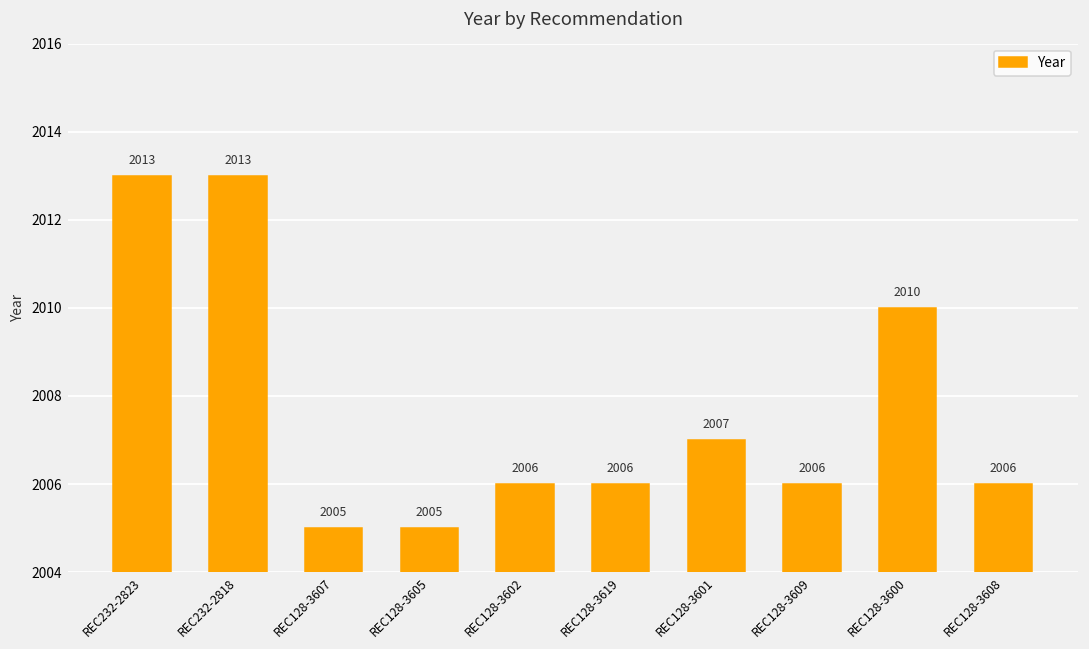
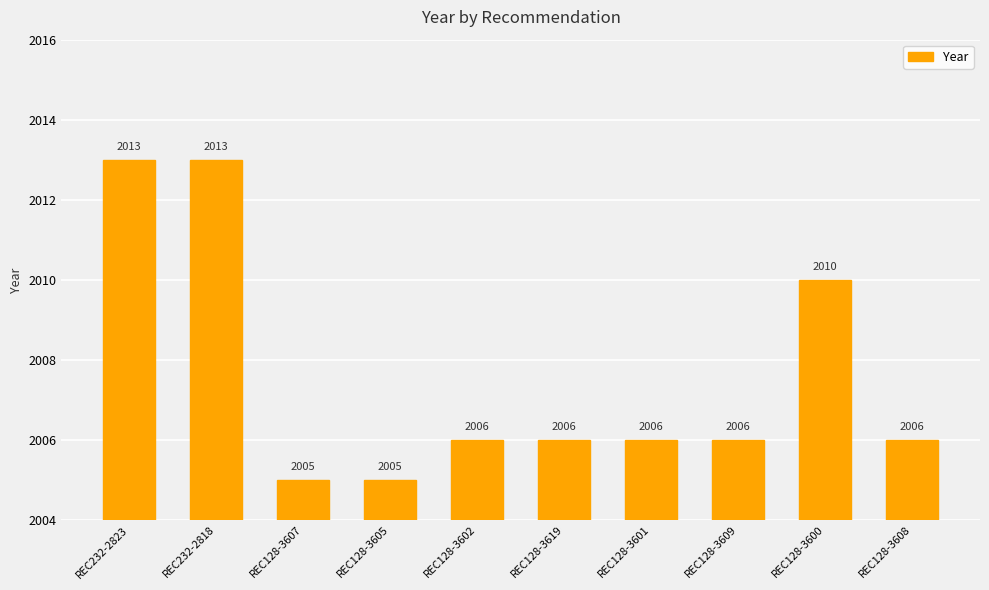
  {
    "REC232-2823": 2013,
    "REC232-2818": 2013,
    "REC128-3607": 2005,
    "REC128-3605": 2005,
    "REC128-3602": 2006,
    "REC128-3619": 2006,
-   "REC128-3601": 2007,
+   "REC128-3601": 2006,
    "REC128-3609": 2006,
    "REC128-3600": 2010,
    "REC128-3608": 2006
  }
